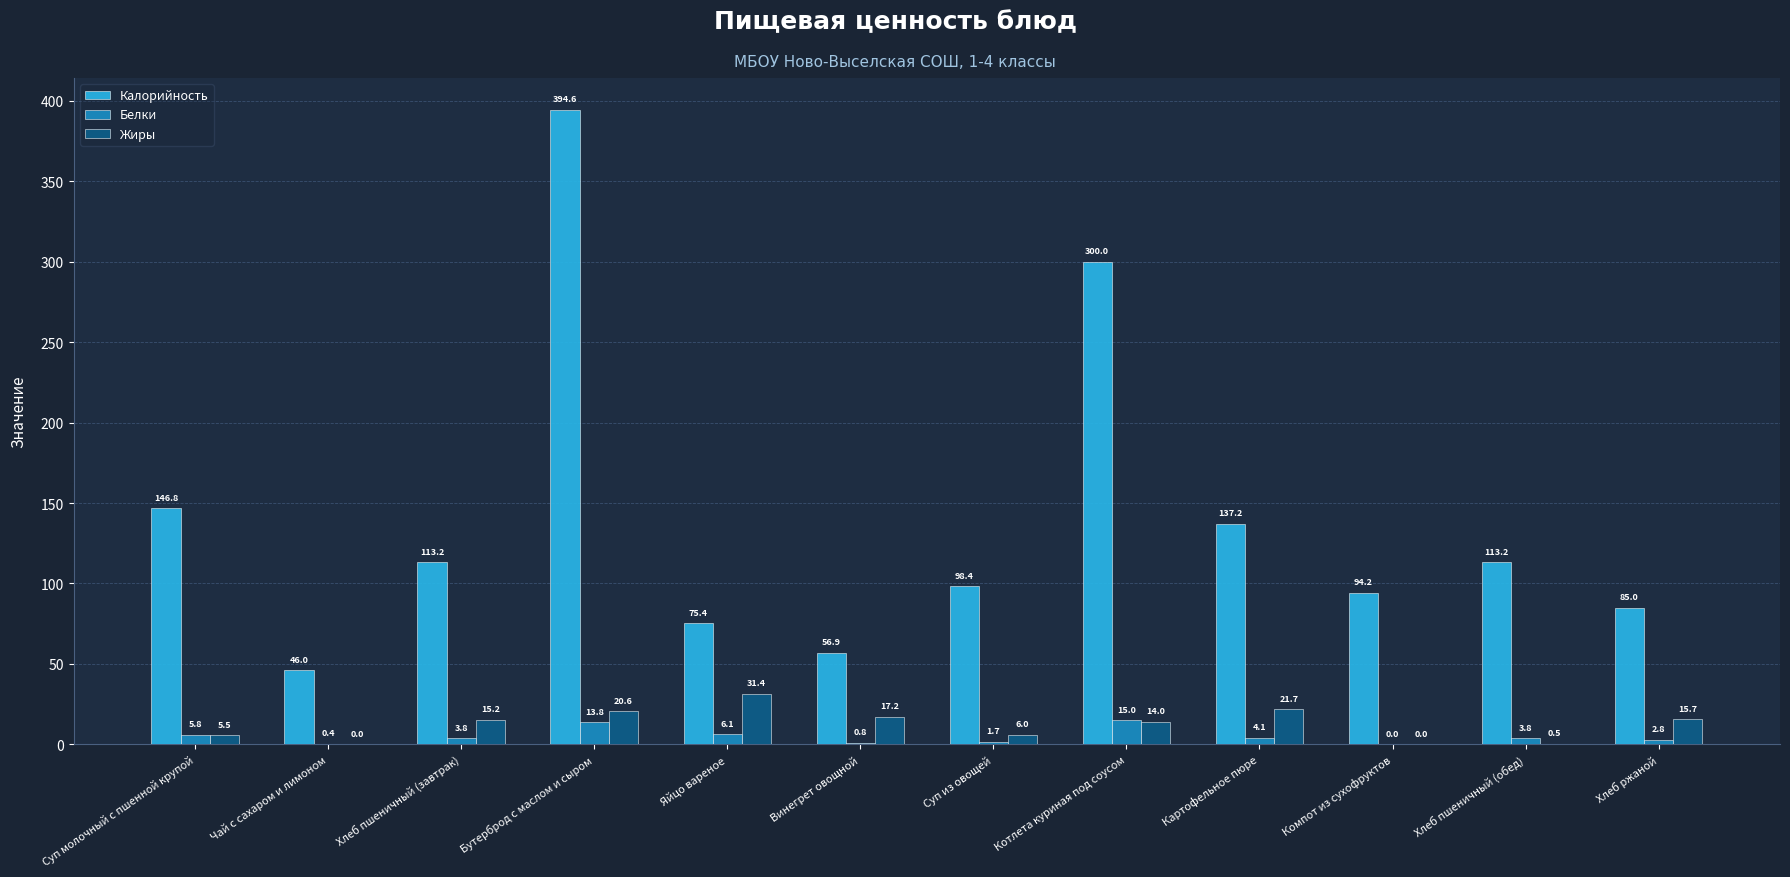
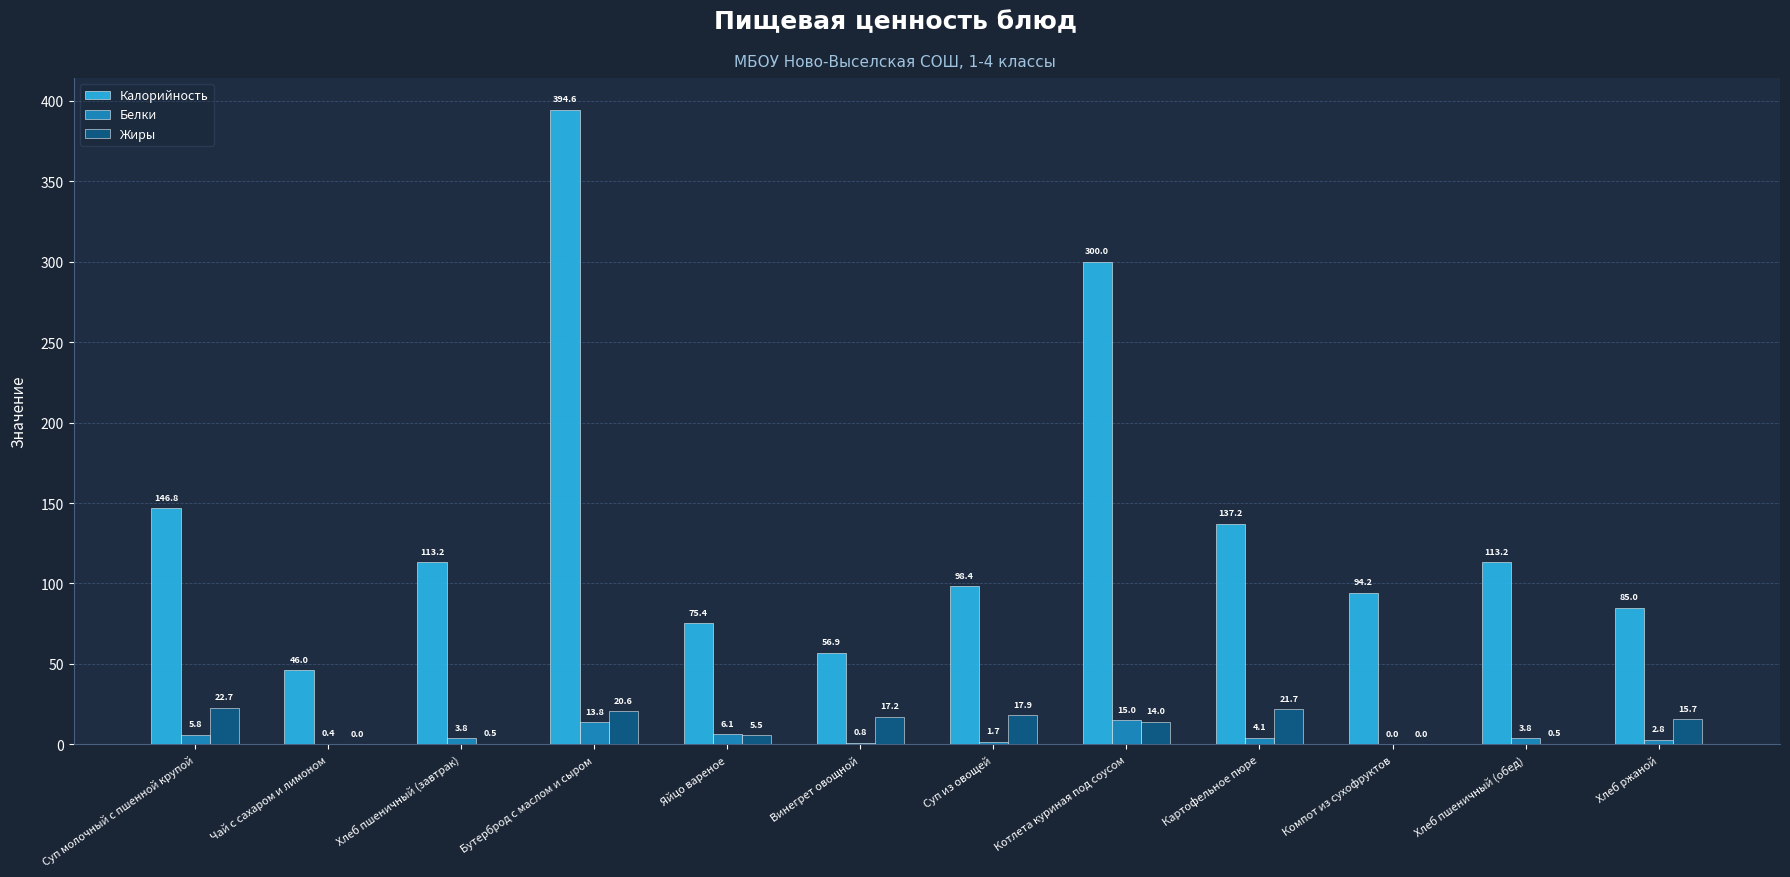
  {
    "Жиры": {
-     "Суп молочный с пшенной крупой": 5.5,
+     "Суп молочный с пшенной крупой": 22.7,
      "Чай с сахаром и лимоном": 0.0,
-     "Хлеб пшеничный (завтрак)": 15.2,
+     "Хлеб пшеничный (завтрак)": 0.5,
      "Бутерброд с маслом и сыром": 20.6,
-     "Яйцо вареное": 31.4,
+     "Яйцо вареное": 5.5,
      "Винегрет овощной": 17.2,
-     "Суп из овощей": 6.0,
+     "Суп из овощей": 17.9,
      "Котлета куриная под соусом": 14.0,
      "Картофельное пюре": 21.7,
      "Компот из сухофруктов": 0.0,
      "Хлеб пшеничный (обед)": 0.5,
      "Хлеб ржаной": 15.7
    }
  }
